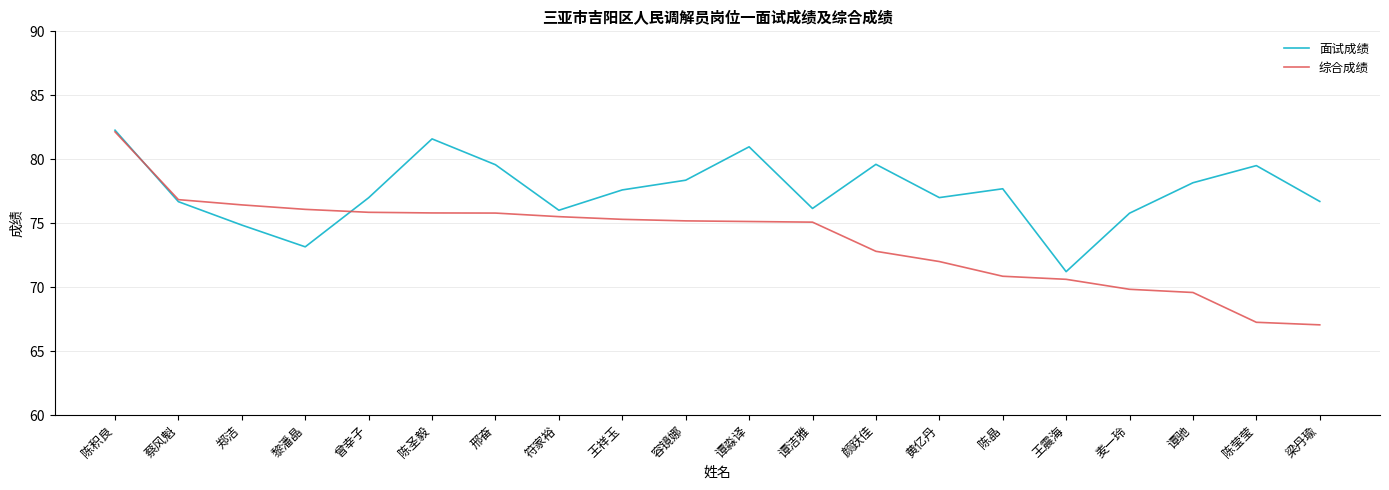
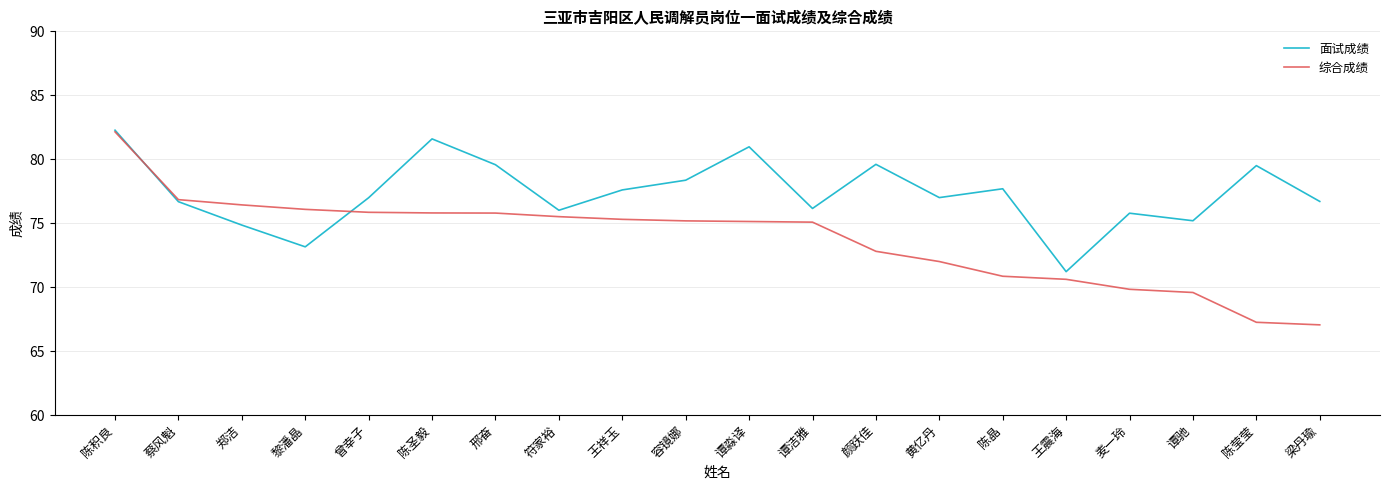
  {
    "面试成绩": {
      "郑洁": 74.9,
      "黎潘晶": 73.2,
      "曾幸子": 77.0,
      "陈圣毅": 81.6,
      "邢奋": 79.6,
      "符家裕": 76.0,
      "王祥玉": 77.6,
      "容镜娜": 78.4,
      "谭淼译": 81.0,
      "谭洁雅": 76.2,
      "颜跃佳": 79.6,
      "黄亿丹": 77.0,
      "陈晶": 77.7,
      "王震海": 71.2,
      "麦一玲": 75.8,
-     "谭驰": 78.2,
+     "谭驰": 75.2,
      "陈莹莹": 79.5,
      "梁丹瑜": 76.7
    },
    "综合成绩": {
      "郑洁": 76.4,
      "黎潘晶": 76.1,
      "曾幸子": 75.9,
      "陈圣毅": 75.8,
      "邢奋": 75.8,
      "符家裕": 75.5,
      "王祥玉": 75.3,
      "容镜娜": 75.2,
      "谭淼译": 75.1,
      "谭洁雅": 75.1,
      "颜跃佳": 72.8,
      "黄亿丹": 72.0,
      "陈晶": 70.9,
      "王震海": 70.6,
      "麦一玲": 69.8,
      "谭驰": 69.6,
      "陈莹莹": 67.3,
      "梁丹瑜": 67.1
    }
  }
